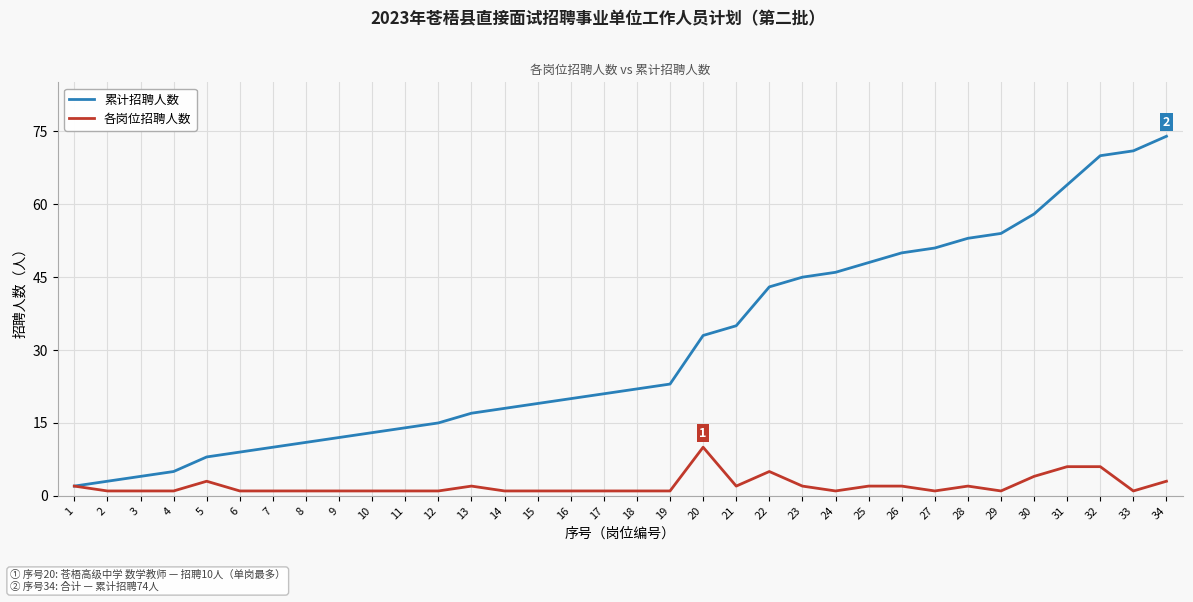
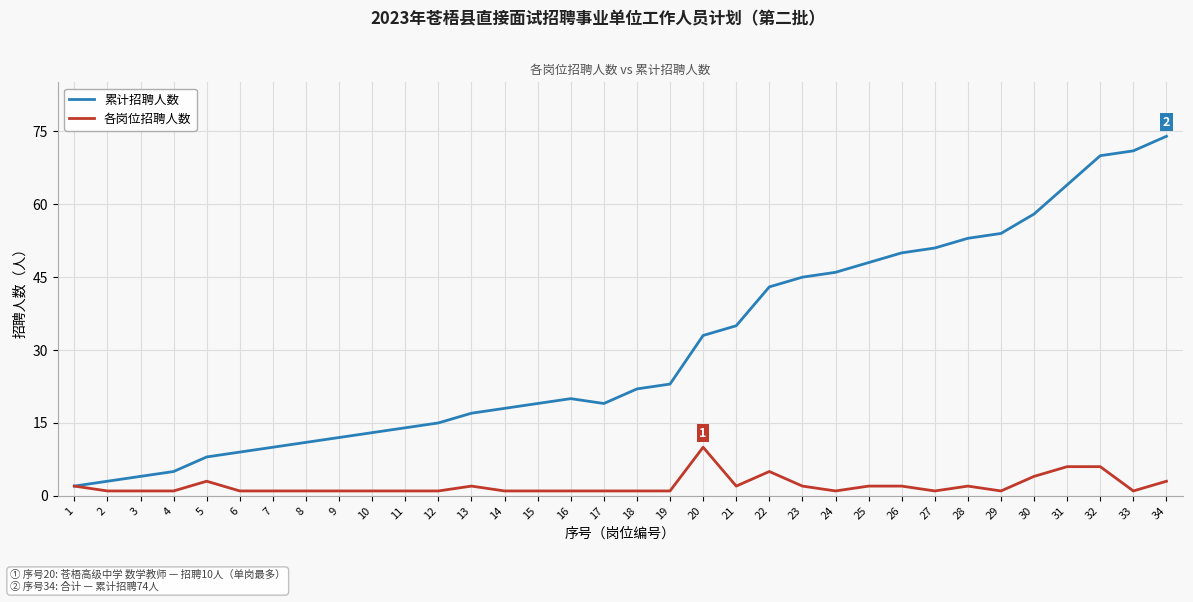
  {
    "累计招聘人数": {
      "2": 3,
      "3": 4,
      "4": 5,
      "5": 8,
      "6": 9,
      "7": 10,
      "8": 11,
      "9": 12,
      "10": 13,
      "11": 14,
      "12": 15,
      "13": 17,
      "14": 18,
      "15": 19,
      "16": 20,
-     "17": 21,
+     "17": 19,
      "18": 22,
      "19": 23,
      "20": 33,
      "21": 35,
      "22": 43,
      "23": 45,
      "24": 46,
      "25": 48,
      "26": 50,
      "27": 51,
      "28": 53,
      "29": 54,
      "30": 58,
      "31": 64,
      "32": 70,
      "33": 71
    },
    "各岗位招聘人数": {
      "2": 1,
      "3": 1,
      "4": 1,
      "5": 3,
      "6": 1,
      "7": 1,
      "8": 1,
      "9": 1,
      "10": 1,
      "11": 1,
      "12": 1,
      "13": 2,
      "14": 1,
      "15": 1,
      "16": 1,
      "17": 1,
      "18": 1,
      "19": 1,
      "21": 2,
      "22": 5,
      "23": 2,
      "24": 1,
      "25": 2,
      "26": 2,
      "27": 1,
      "28": 2,
      "29": 1,
      "30": 4,
      "31": 6,
      "32": 6,
      "33": 1,
      "34": 3
    }
  }
